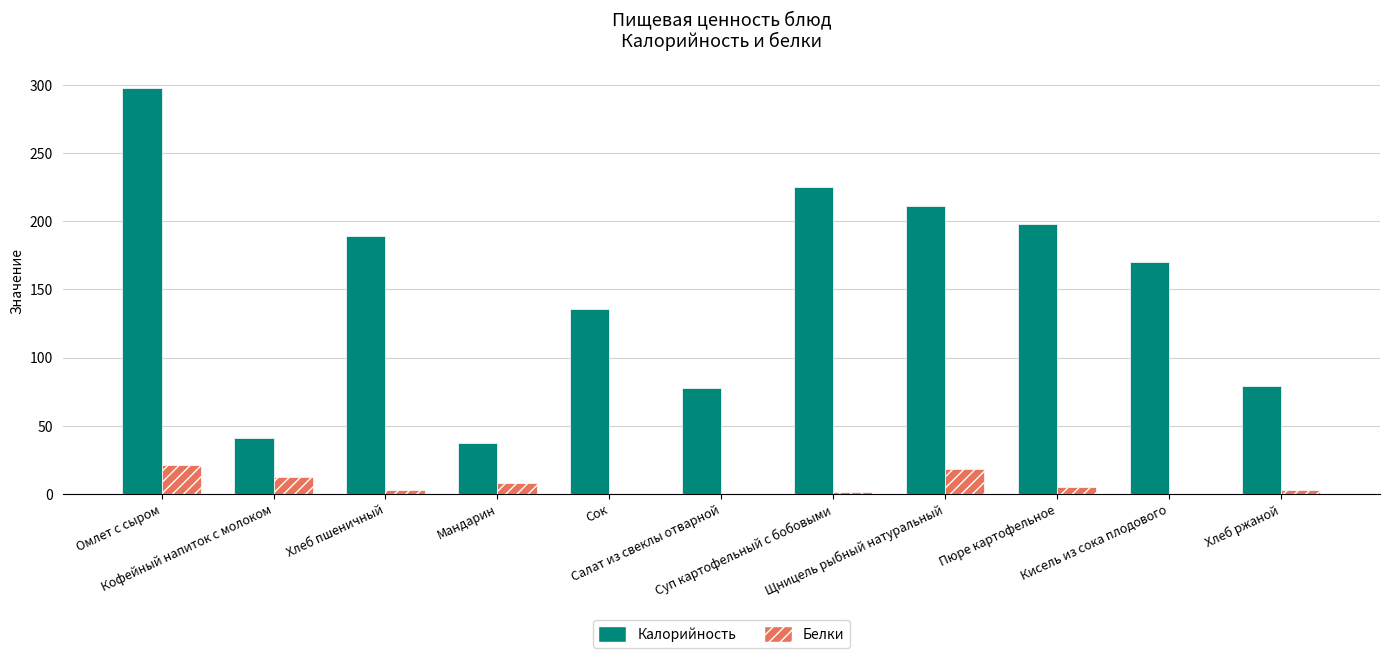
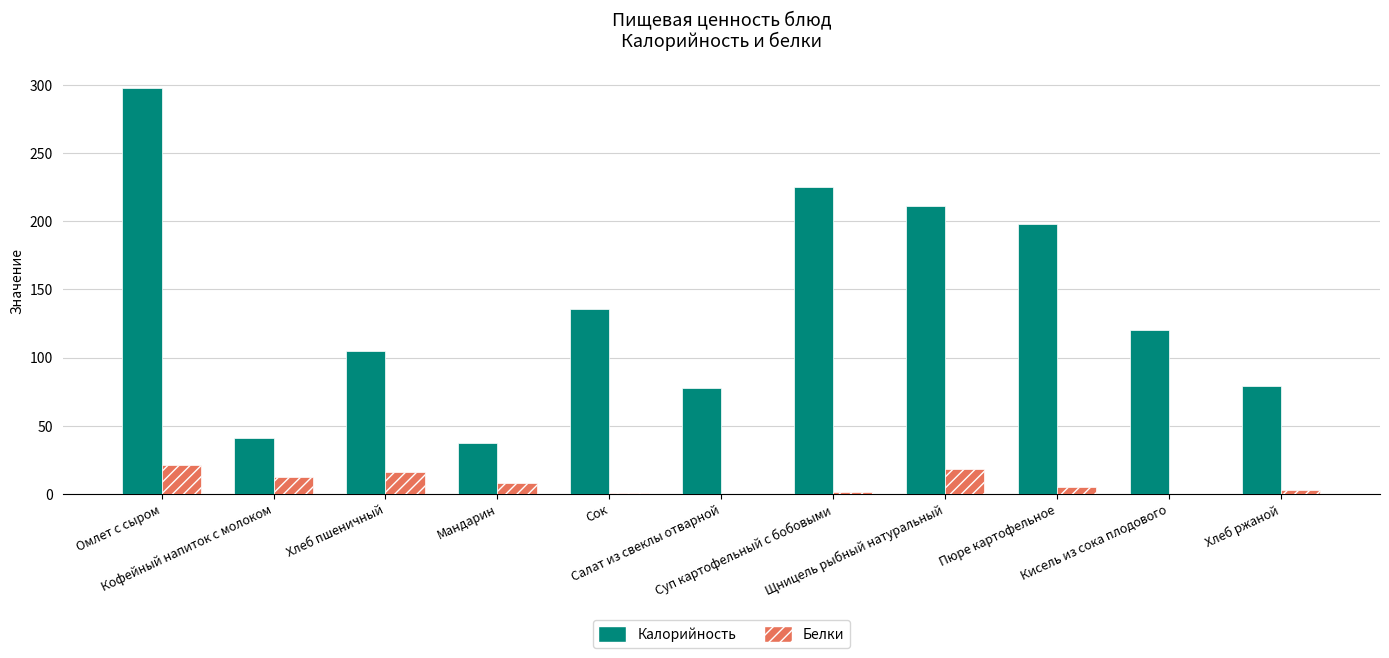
  {
    "Калорийность": {
      "Омлет с сыром": 298,
      "Кофейный напиток с молоком": 41,
-     "Хлеб пшеничный": 189,
+     "Хлеб пшеничный": 105,
      "Мандарин": 37,
      "Сок": 136,
      "Салат из свеклы отварной": 78,
      "Суп картофельный с бобовыми": 225,
      "Щницель рыбный натуральный": 211,
      "Пюре картофельное": 198,
-     "Кисель из сока плодового": 170,
+     "Кисель из сока плодового": 120,
      "Хлеб ржаной": 79
    },
    "Белки": {
      "Омлет с сыром": 21,
      "Кофейный напиток с молоком": 12,
-     "Хлеб пшеничный": 3,
+     "Хлеб пшеничный": 16,
      "Мандарин": 8,
      "Салат из свеклы отварной": 0,
      "Щницель рыбный натуральный": 18,
      "Пюре картофельное": 5,
      "Кисель из сока плодового": 0,
      "Хлеб ржаной": 3
    }
  }
